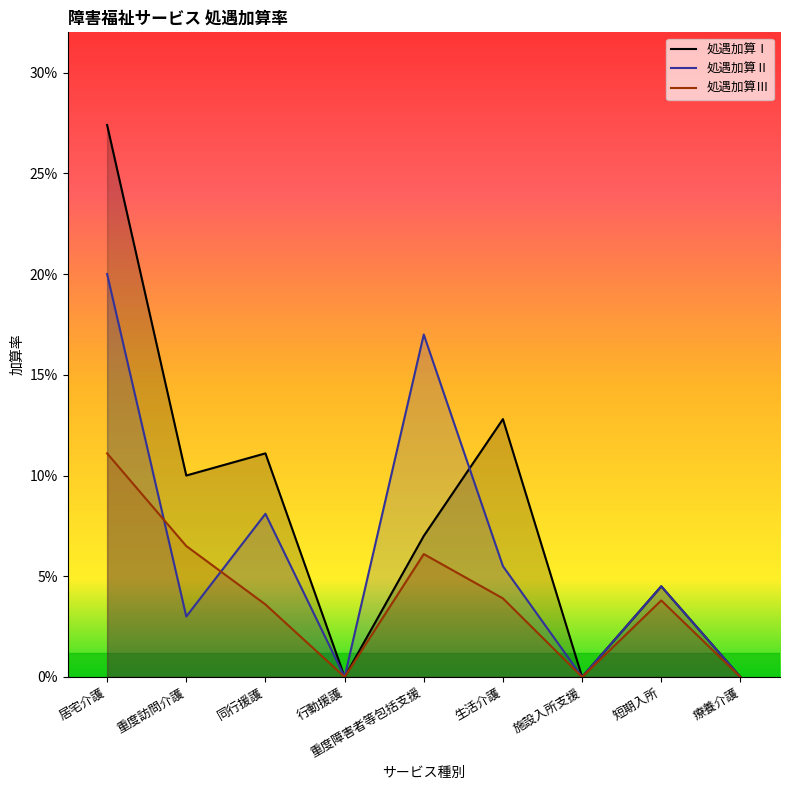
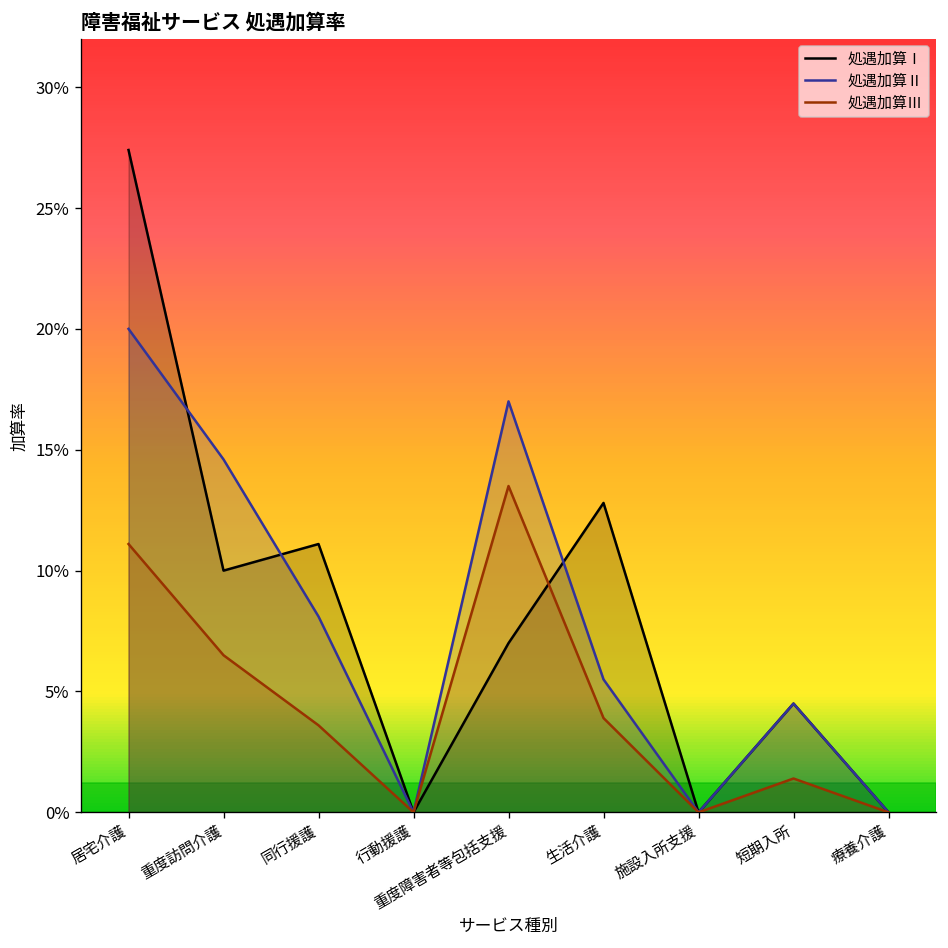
  {
    "処遇加算Ⅰ": {
      "居宅介護": "27.4%",
      "重度訪問介護": "10.0%",
      "同行援護": "11.1%",
      "重度障害者等包括支援": "7.0%",
      "生活介護": "12.8%"
    },
    "処遇加算Ⅱ": {
      "居宅介護": "20.0%",
-     "重度訪問介護": "3.0%",
+     "重度訪問介護": "14.6%",
      "同行援護": "8.1%",
      "重度障害者等包括支援": "17.0%",
      "生活介護": "5.5%"
    },
    "処遇加算Ⅲ": {
      "居宅介護": "11.1%",
      "重度訪問介護": "6.5%",
      "同行援護": "3.6%",
-     "重度障害者等包括支援": "6.1%",
+     "重度障害者等包括支援": "13.5%",
      "生活介護": "3.9%",
-     "短期入所": "3.8%"
+     "短期入所": "1.4%"
    }
  }
